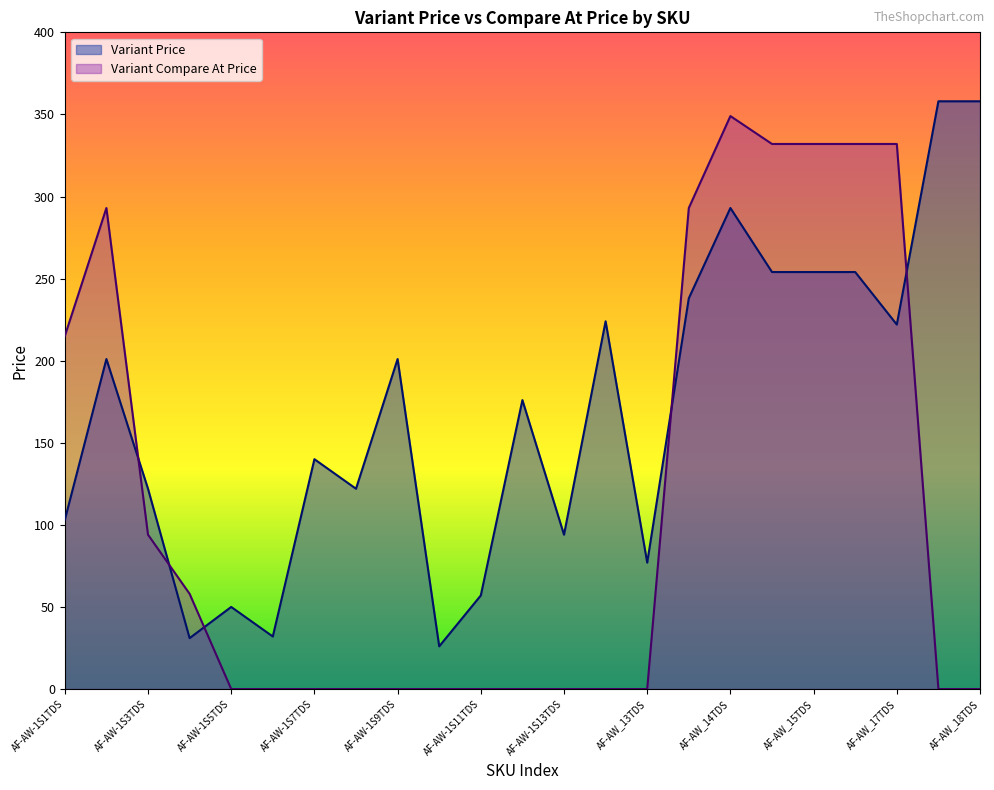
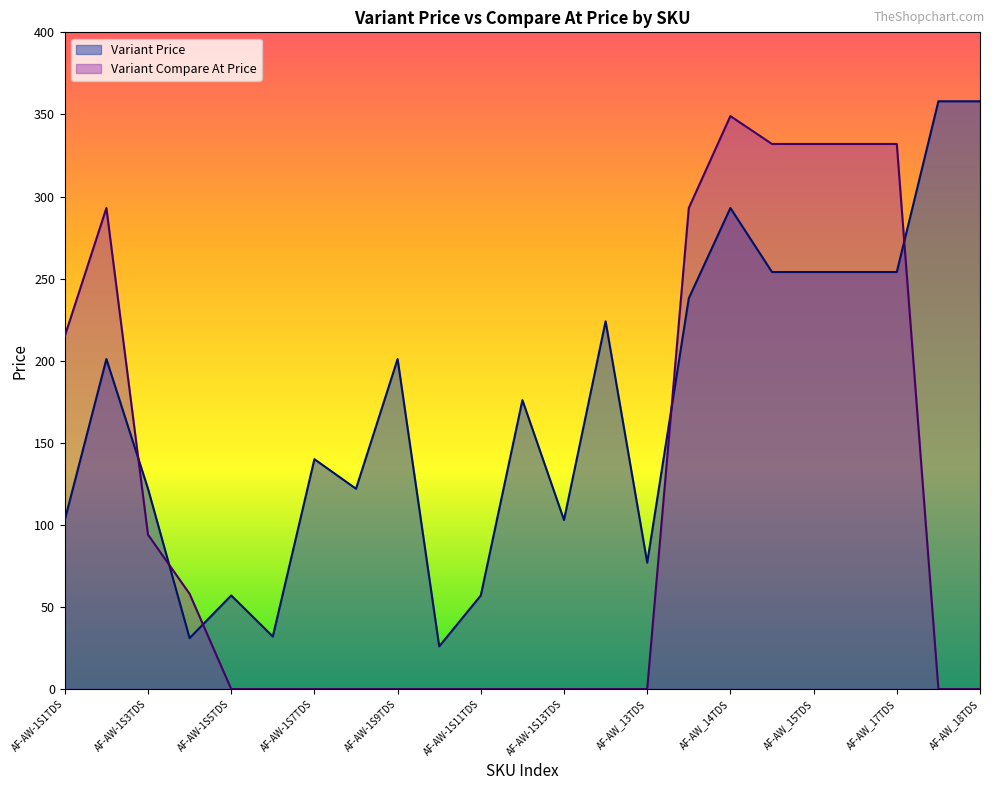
  {
    "Variant Price": {
      "AF-AW-1S1TDS": 103,
      "AF-AW-1S3TDS": 122,
-     "AF-AW-1S5TDS": 50,
+     "AF-AW-1S5TDS": 57,
      "AF-AW-1S7TDS": 140,
      "AF-AW-1S9TDS": 201,
      "AF-AW-1S11TDS": 57,
-     "AF-AW-1S13TDS": 94,
+     "AF-AW-1S13TDS": 103,
      "AF-AW_13TDS": 77,
      "AF-AW_14TDS": 293,
      "AF-AW_15TDS": 254,
-     "AF-AW_17TDS": 222,
+     "AF-AW_17TDS": 254,
      "AF-AW_18TDS": 358
    },
    "Variant Compare At Price": {
      "AF-AW-1S1TDS": 215,
      "AF-AW-1S3TDS": 94,
      "AF-AW-1S5TDS": 0,
      "AF-AW-1S7TDS": 0,
      "AF-AW-1S9TDS": 0,
      "AF-AW-1S11TDS": 0,
      "AF-AW-1S13TDS": 0,
      "AF-AW_13TDS": 0,
      "AF-AW_14TDS": 349,
      "AF-AW_15TDS": 332,
      "AF-AW_17TDS": 332,
      "AF-AW_18TDS": 0
    }
  }
